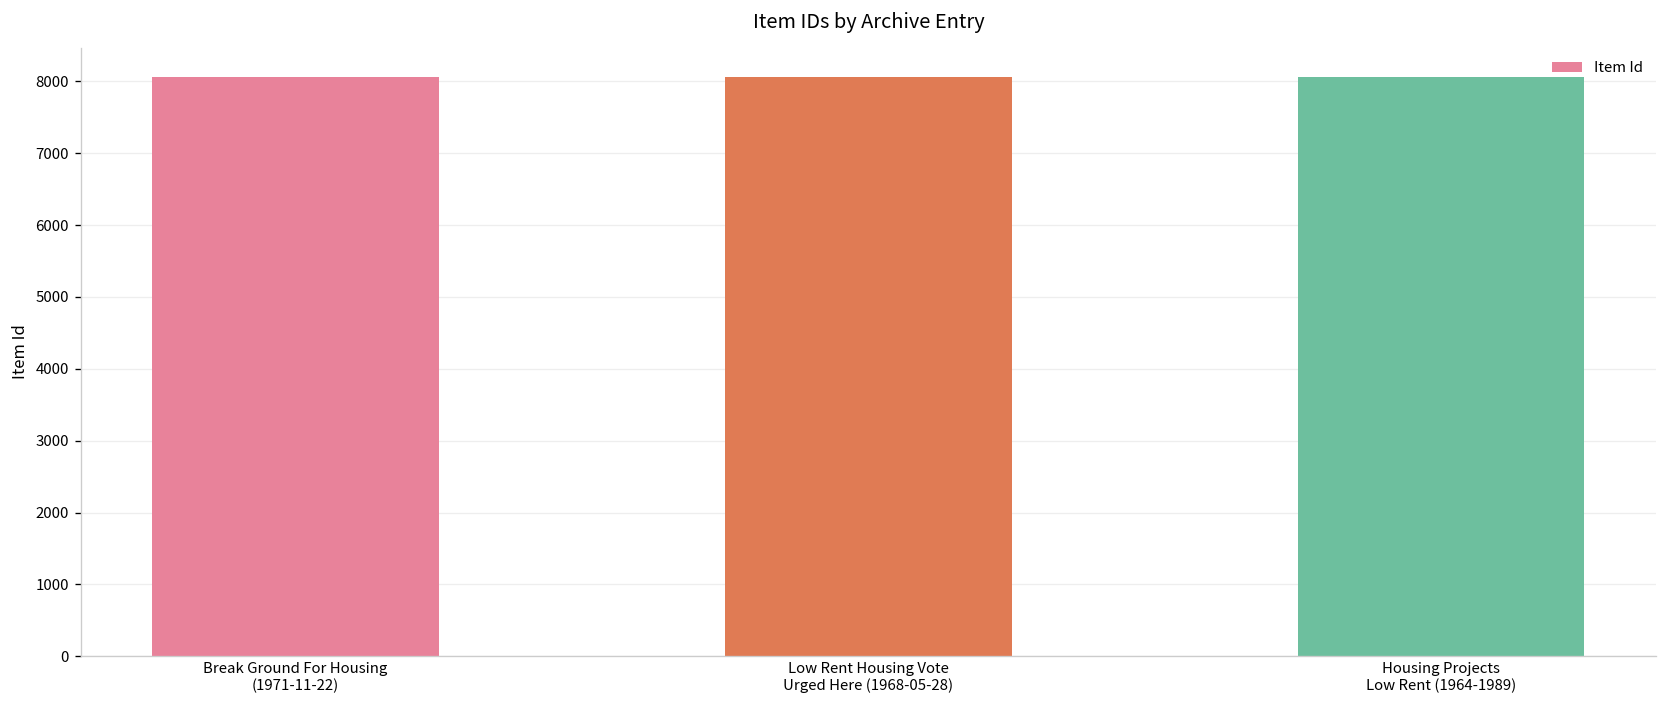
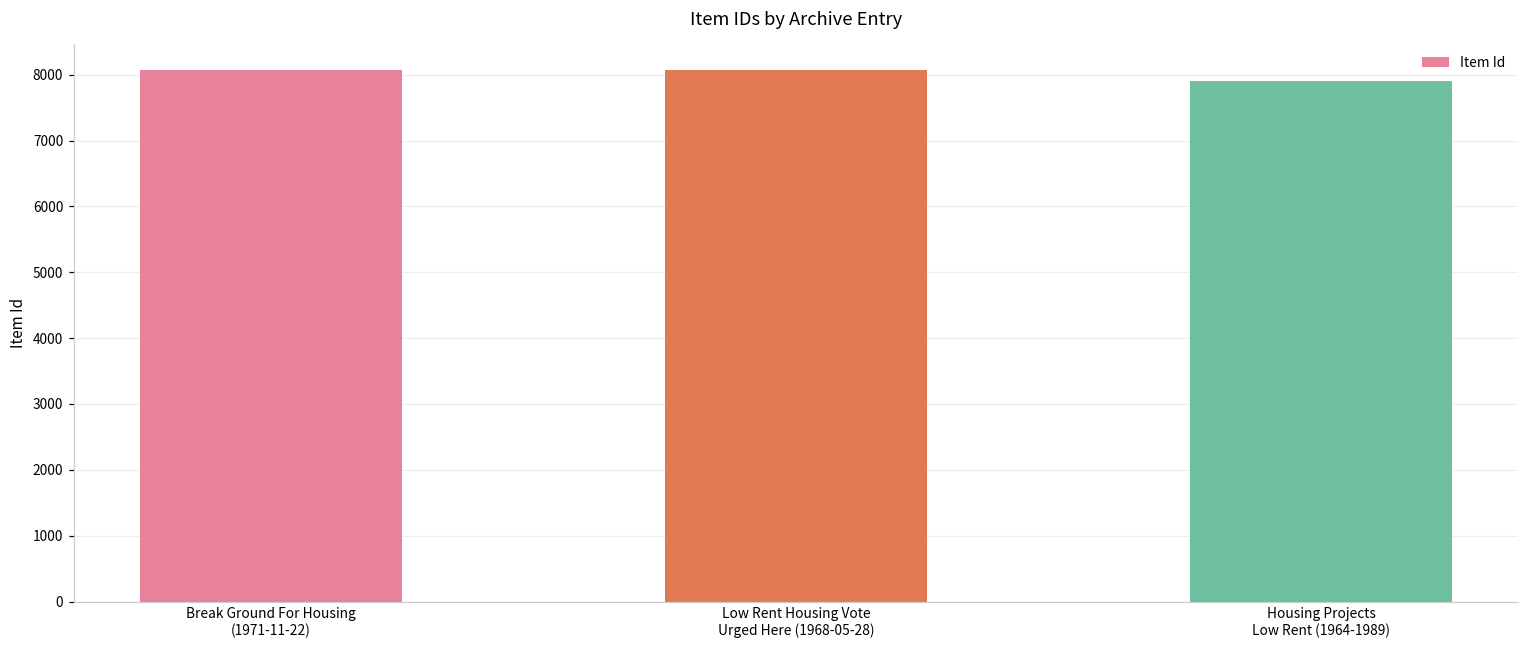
  {
    "Break Ground For Housing (1971-11-22)": 8100,
    "Low Rent Housing Vote Urged Here (1968-05-28)": 8100,
-   "Housing Projects Low Rent (1964-1989)": 8100
+   "Housing Projects Low Rent (1964-1989)": 7900
  }
